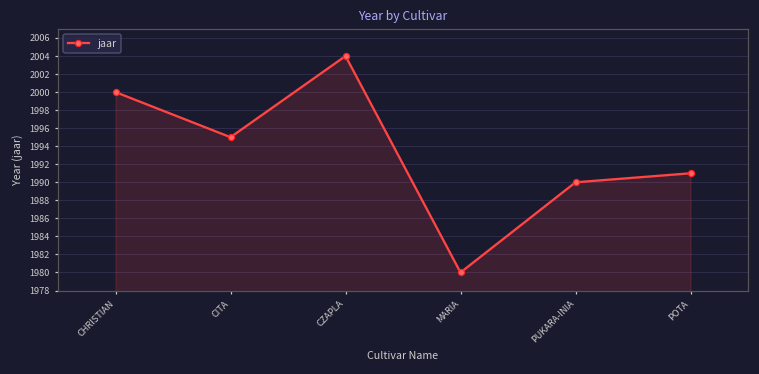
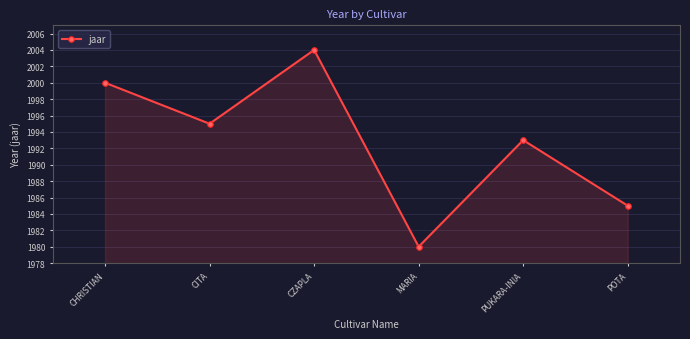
  {
    "CHRISTIAN": 2000,
    "CITA": 1995,
    "CZAPLA": 2004,
    "MARIA": 1980,
-   "PUKARA-INIA": 1990,
-   "POTA": 1991
+   "PUKARA-INIA": 1993,
+   "POTA": 1985
  }
